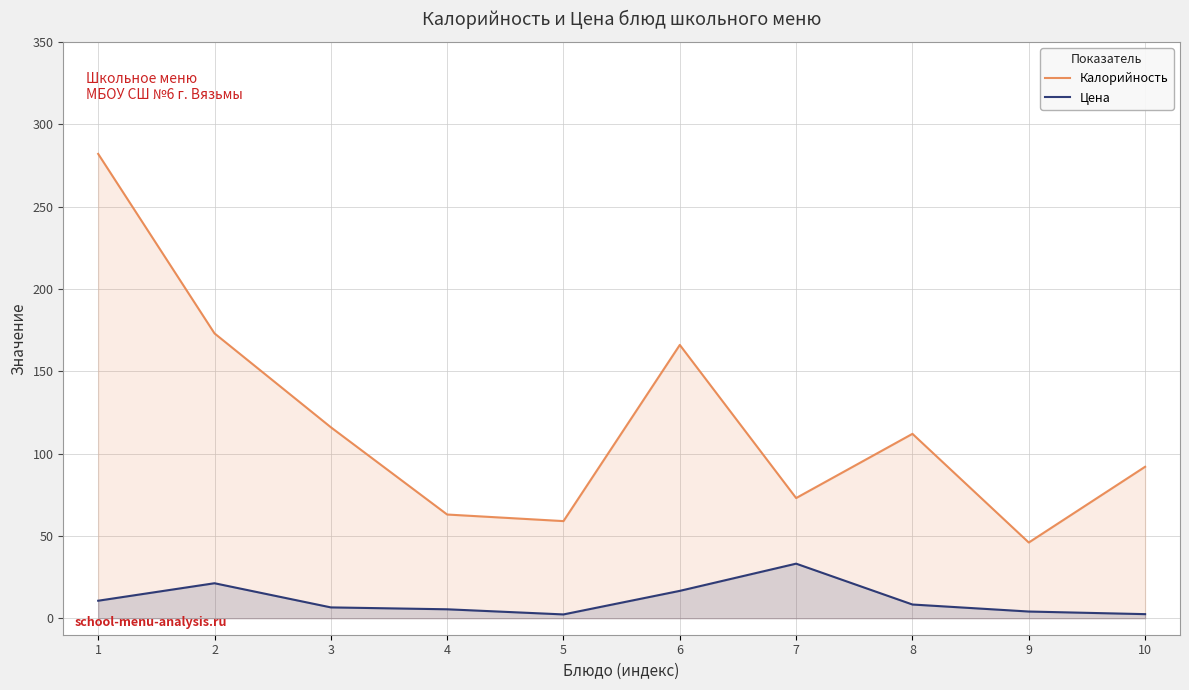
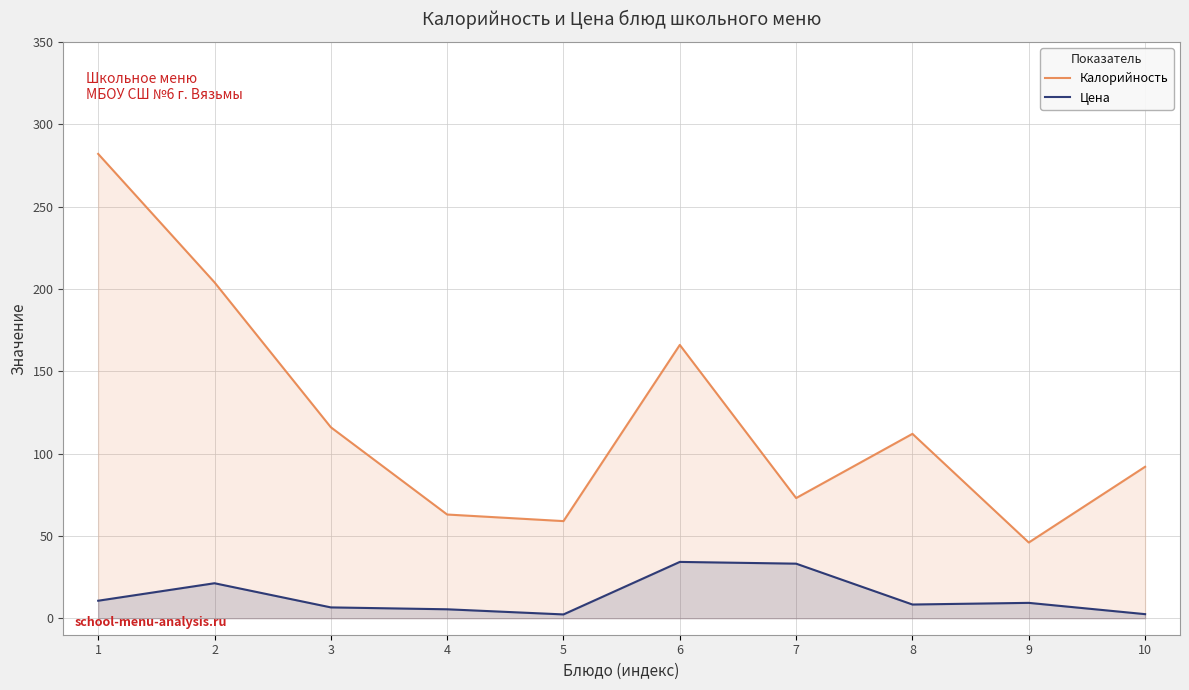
  {
    "Калорийность": {
      "1": 282,
-     "2": 173,
+     "2": 204,
      "3": 116,
      "4": 63,
      "5": 59,
      "6": 166,
      "7": 73,
      "8": 112,
      "9": 46,
      "10": 92
    },
    "Цена": {
      "1": 11,
      "2": 21,
      "3": 7,
      "4": 5,
      "5": 2,
-     "6": 17,
+     "6": 34,
      "7": 33,
      "8": 8,
-     "9": 4,
+     "9": 9,
      "10": 3
    }
  }
